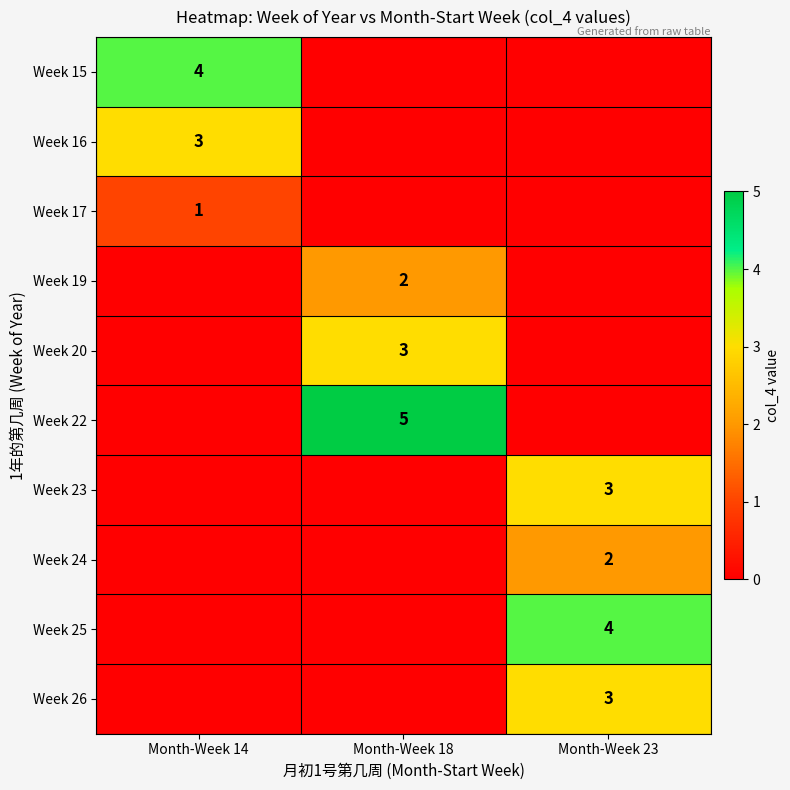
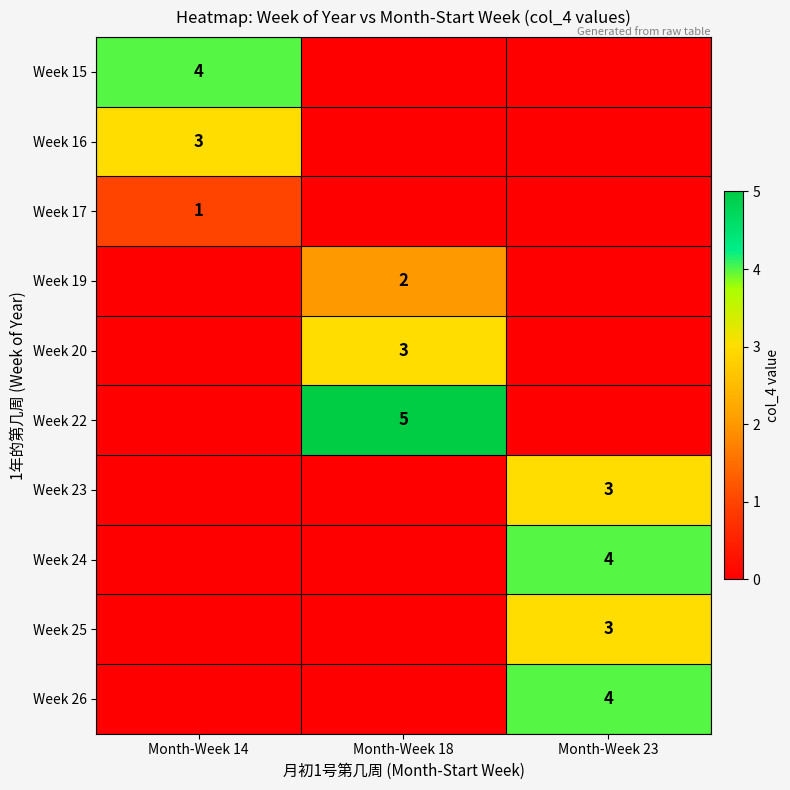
  {
    "Week 15": {
      "Month-Week 14": 4
    },
    "Week 16": {
      "Month-Week 14": 3
    },
    "Week 17": {
      "Month-Week 14": 1
    },
    "Week 19": {
      "Month-Week 18": 2
    },
    "Week 20": {
      "Month-Week 18": 3
    },
    "Week 22": {
      "Month-Week 18": 5
    },
    "Week 23": {
      "Month-Week 23": 3
    },
    "Week 24": {
-     "Month-Week 23": 2
+     "Month-Week 23": 4
    },
    "Week 25": {
-     "Month-Week 23": 4
+     "Month-Week 23": 3
    },
    "Week 26": {
-     "Month-Week 23": 3
+     "Month-Week 23": 4
    }
  }
